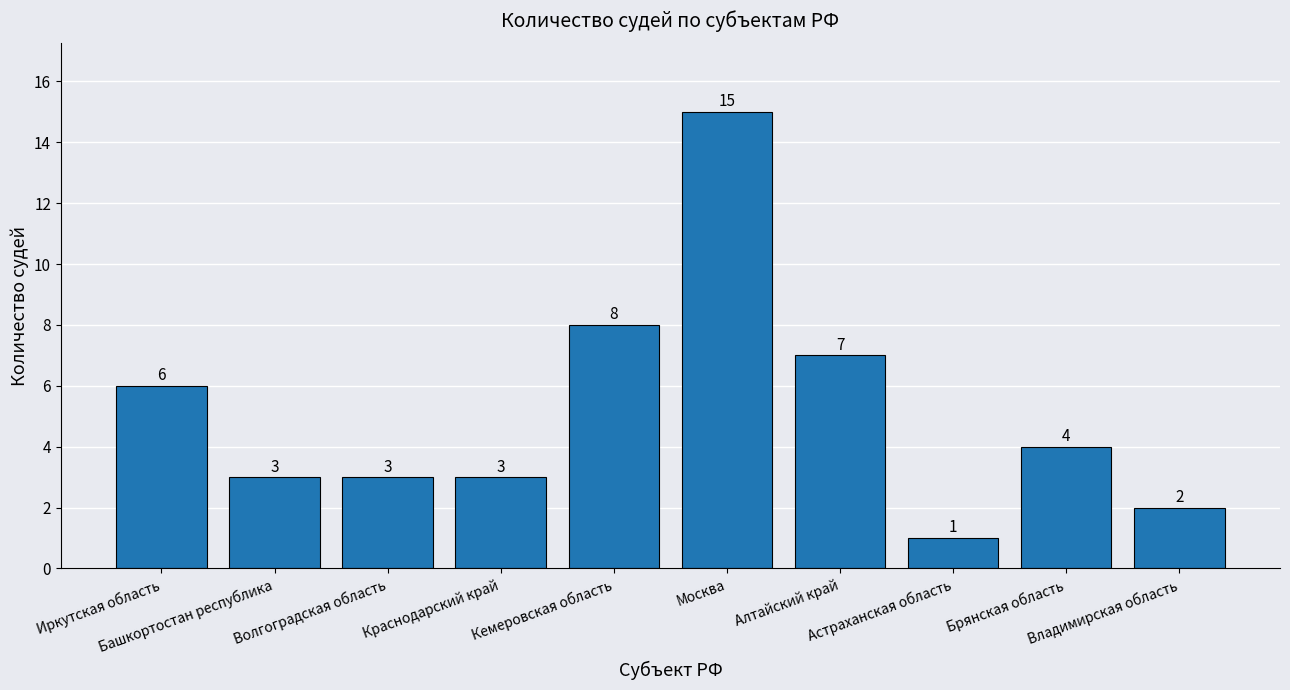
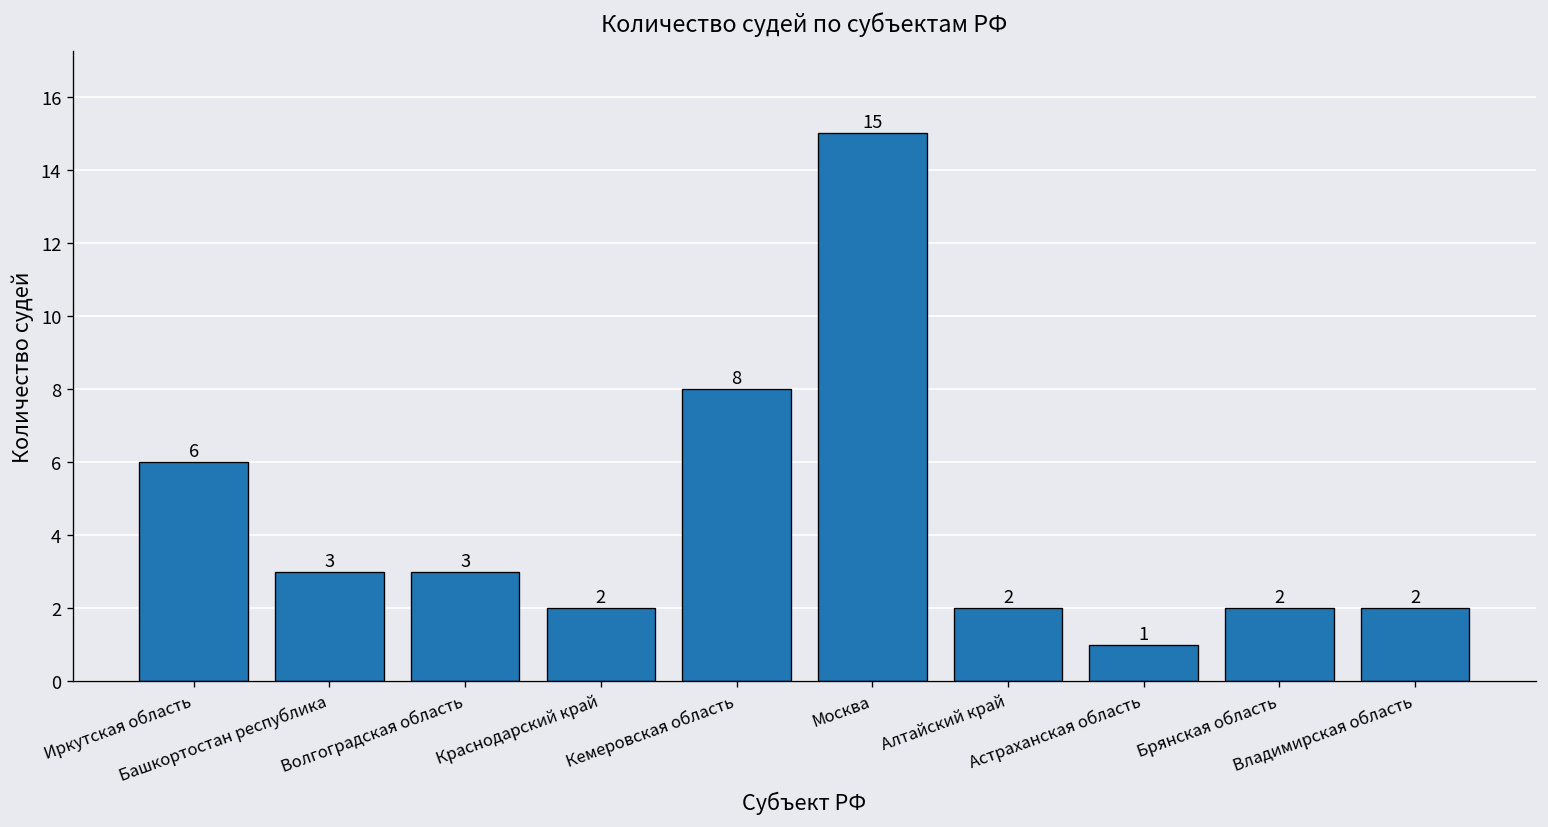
  {
    "Иркутская область": 6,
    "Башкортостан республика": 3,
    "Волгоградская область": 3,
-   "Краснодарский край": 3,
+   "Краснодарский край": 2,
    "Кемеровская область": 8,
    "Москва": 15,
-   "Алтайский край": 7,
+   "Алтайский край": 2,
    "Астраханская область": 1,
-   "Брянская область": 4,
+   "Брянская область": 2,
    "Владимирская область": 2
  }
